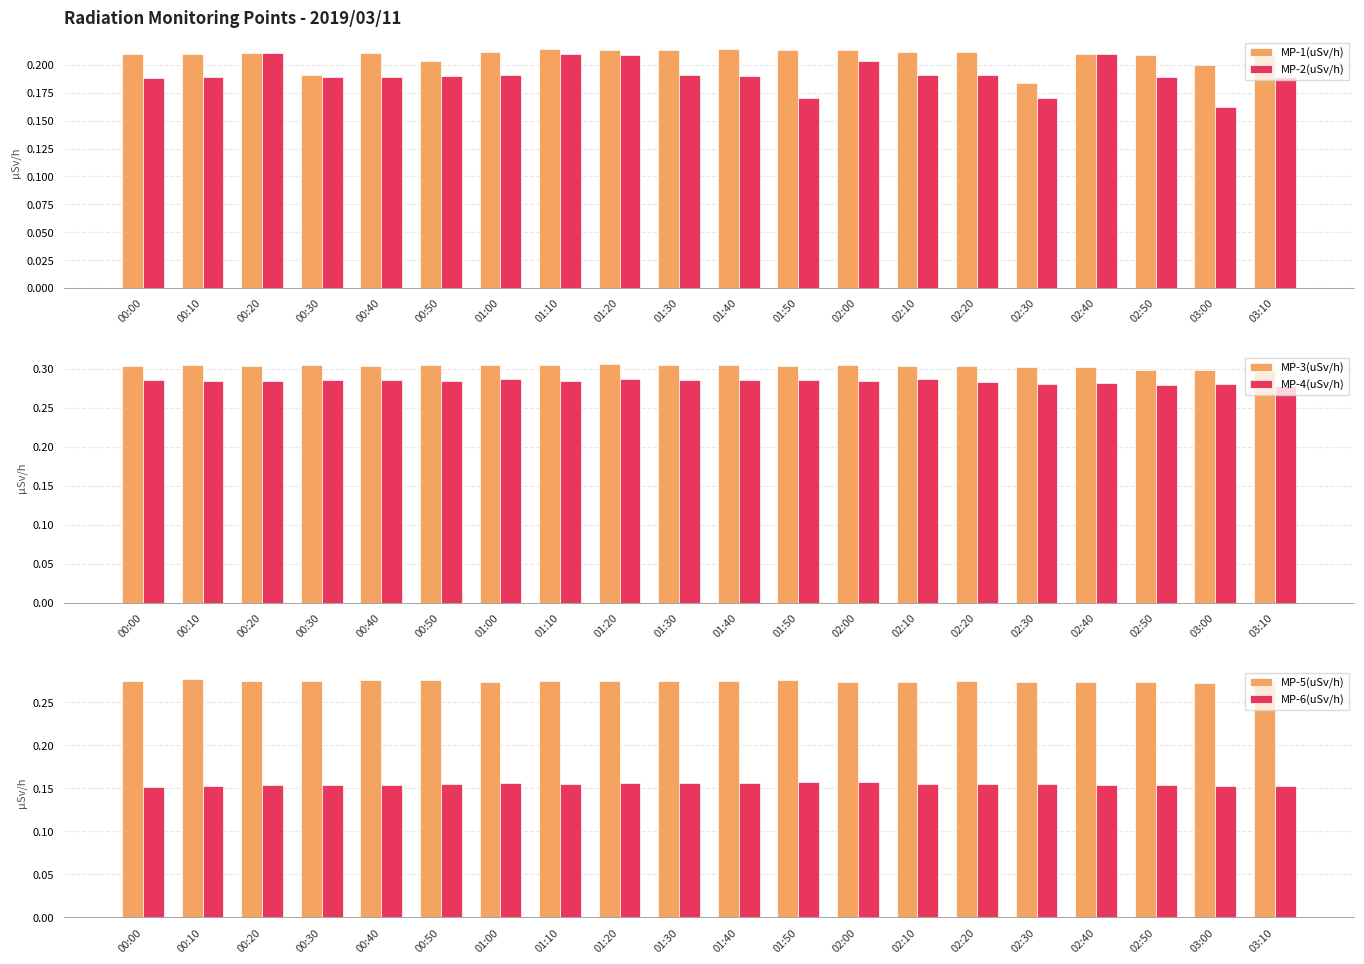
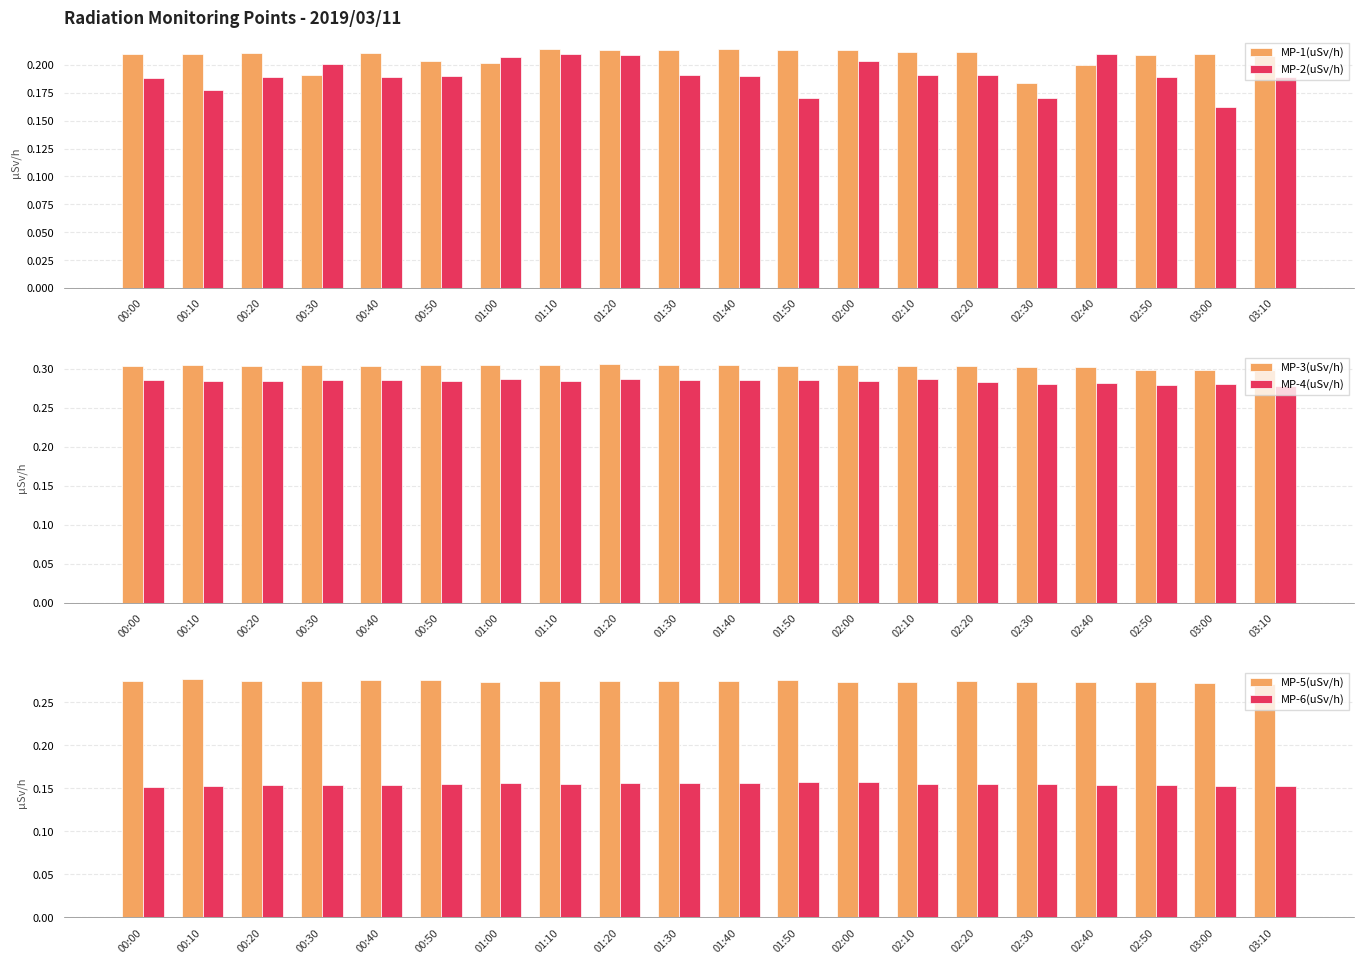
  {
    "Radiation Monitoring Points - 2019/03/11": {
      "MP-1(uSv/h)": {
        "00:00": 0.210,
        "00:10": 0.210,
        "00:20": 0.211,
        "00:30": 0.191,
        "00:40": 0.211,
        "00:50": 0.204,
-       "01:00": 0.212,
+       "01:00": 0.202,
        "01:10": 0.214,
        "01:20": 0.213,
        "01:30": 0.213,
        "01:40": 0.214,
        "01:50": 0.213,
        "02:00": 0.213,
        "02:10": 0.212,
        "02:20": 0.212,
        "02:30": 0.184,
-       "02:40": 0.21,
+       "02:40": 0.20,
        "02:50": 0.209,
-       "03:00": 0.20
+       "03:00": 0.21
      },
      "MP-2(uSv/h)": {
        "00:00": 0.188,
-       "00:10": 0.189,
-       "00:20": 0.211,
-       "00:30": 0.189,
+       "00:10": 0.178,
+       "00:20": 0.189,
+       "00:30": 0.201,
        "00:40": 0.189,
        "00:50": 0.190,
-       "01:00": 0.191,
+       "01:00": 0.207,
        "01:10": 0.210,
        "01:20": 0.209,
        "01:30": 0.191,
        "01:40": 0.190,
        "01:50": 0.170,
        "02:00": 0.204,
        "02:10": 0.191,
        "02:20": 0.191,
        "02:30": 0.170,
        "02:40": 0.210,
        "02:50": 0.189,
        "03:00": 0.162
      }
    }
  }
